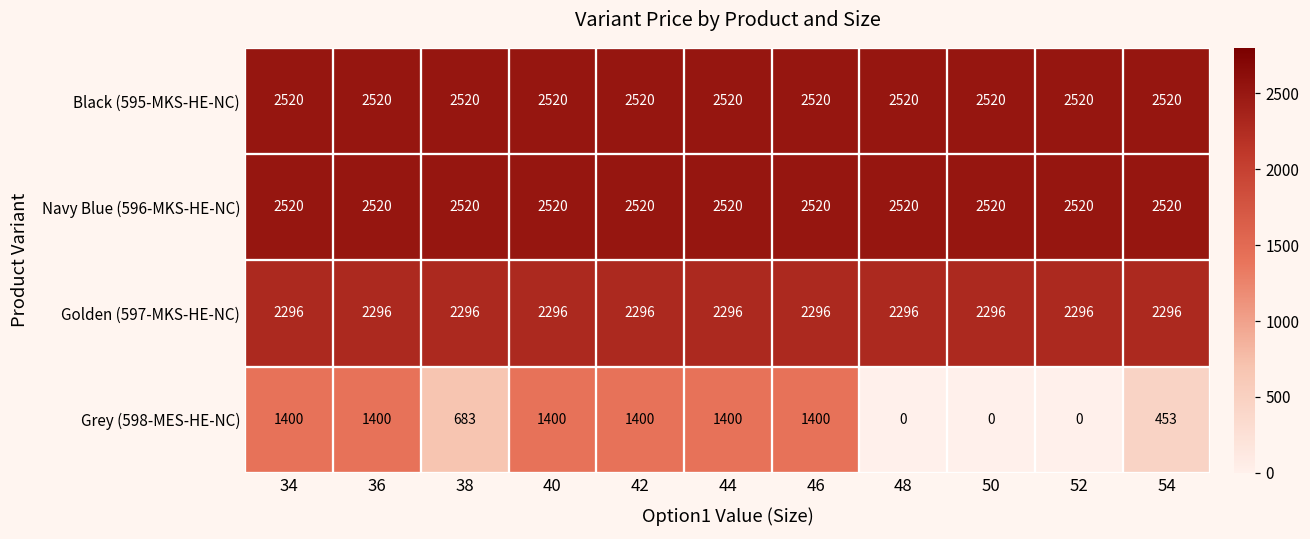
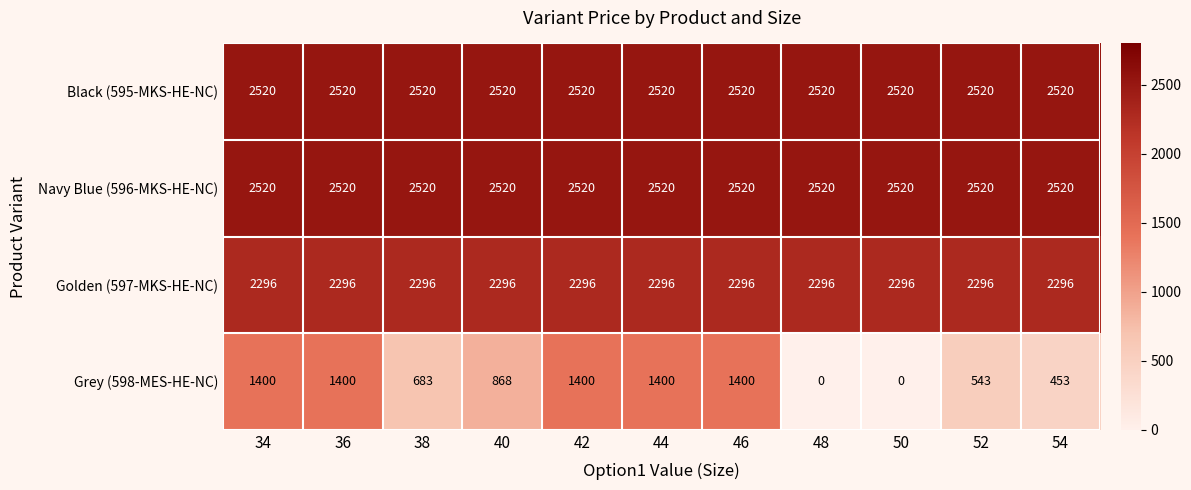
  {
    "Black (595-MKS-HE-NC)": {
      "34": 2520,
      "36": 2520,
      "38": 2520,
      "40": 2520,
      "42": 2520,
      "44": 2520,
      "46": 2520,
      "48": 2520,
      "50": 2520,
      "52": 2520,
      "54": 2520
    },
    "Navy Blue (596-MKS-HE-NC)": {
      "34": 2520,
      "36": 2520,
      "38": 2520,
      "40": 2520,
      "42": 2520,
      "44": 2520,
      "46": 2520,
      "48": 2520,
      "50": 2520,
      "52": 2520,
      "54": 2520
    },
    "Golden (597-MKS-HE-NC)": {
      "34": 2296,
      "36": 2296,
      "38": 2296,
      "40": 2296,
      "42": 2296,
      "44": 2296,
      "46": 2296,
      "48": 2296,
      "50": 2296,
      "52": 2296,
      "54": 2296
    },
    "Grey (598-MES-HE-NC)": {
      "34": 1400,
      "36": 1400,
      "38": 683,
-     "40": 1400,
+     "40": 868,
      "42": 1400,
      "44": 1400,
      "46": 1400,
      "48": 0,
      "50": 0,
-     "52": 0,
+     "52": 543,
      "54": 453
    }
  }
